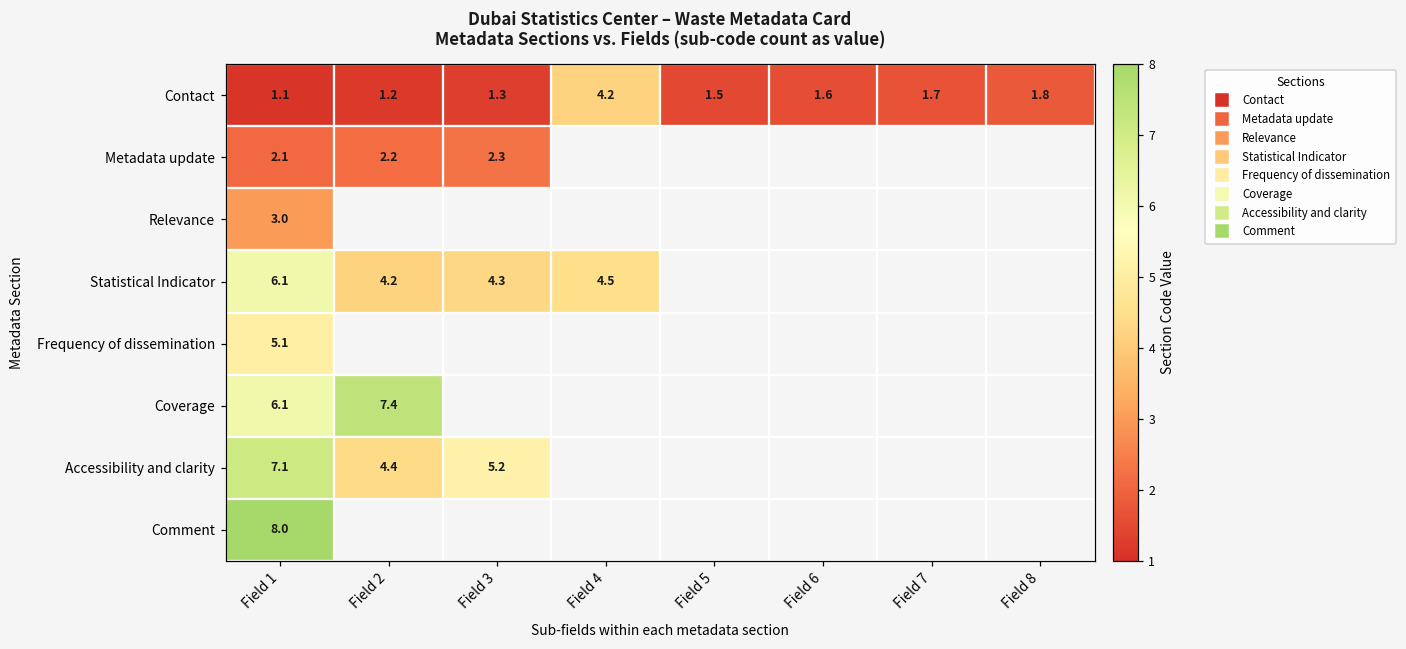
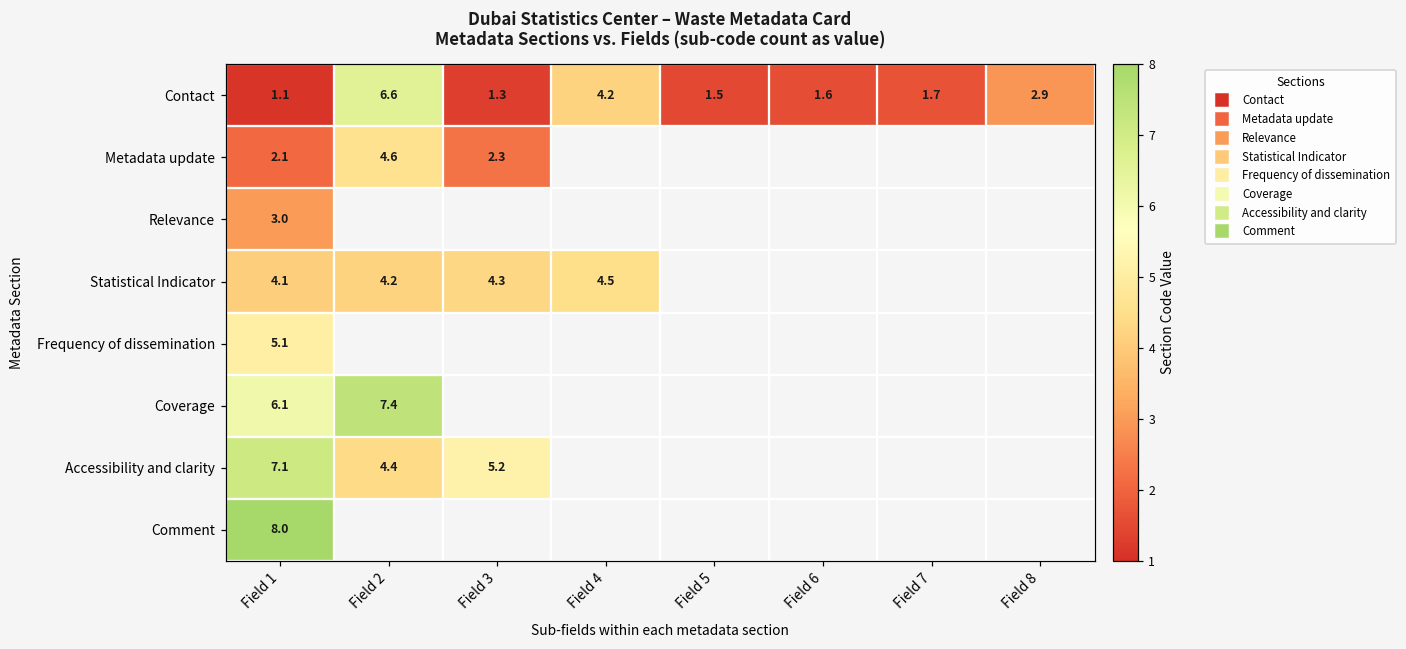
  {
    "Contact": {
      "Field 1": 1.1,
-     "Field 2": 1.2,
+     "Field 2": 6.6,
      "Field 3": 1.3,
      "Field 4": 4.2,
      "Field 5": 1.5,
      "Field 6": 1.6,
      "Field 7": 1.7,
-     "Field 8": 1.8
+     "Field 8": 2.9
    },
    "Metadata update": {
      "Field 1": 2.1,
-     "Field 2": 2.2,
+     "Field 2": 4.6,
      "Field 3": 2.3
    },
    "Relevance": {
      "Field 1": 3.0
    },
    "Statistical Indicator": {
-     "Field 1": 6.1,
+     "Field 1": 4.1,
      "Field 2": 4.2,
      "Field 3": 4.3,
      "Field 4": 4.5
    },
    "Frequency of dissemination": {
      "Field 1": 5.1
    },
    "Coverage": {
      "Field 1": 6.1,
      "Field 2": 7.4
    },
    "Accessibility and clarity": {
      "Field 1": 7.1,
      "Field 2": 4.4,
      "Field 3": 5.2
    },
    "Comment": {
      "Field 1": 8.0
    }
  }
